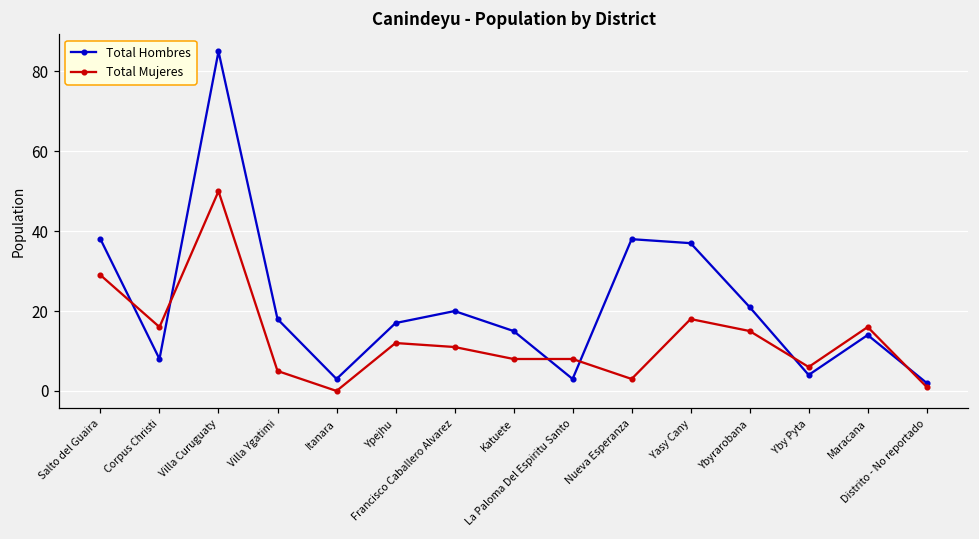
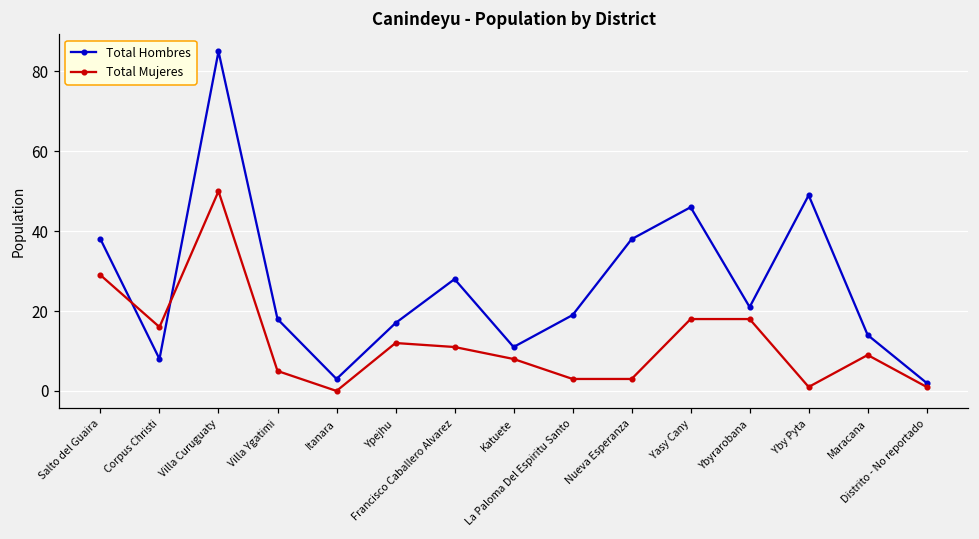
  {
    "Total Hombres": {
      "Salto del Guaira": 38,
      "Corpus Christi": 8,
      "Villa Curuguaty": 85,
      "Villa Ygatimi": 18,
      "Itanara": 3,
      "Ypejhu": 17,
-     "Francisco Caballero Alvarez": 20,
-     "Katuete": 15,
-     "La Paloma Del Espiritu Santo": 3,
+     "Francisco Caballero Alvarez": 28,
+     "Katuete": 11,
+     "La Paloma Del Espiritu Santo": 19,
      "Nueva Esperanza": 38,
-     "Yasy Cany": 37,
+     "Yasy Cany": 46,
      "Ybyrarobana": 21,
-     "Yby Pyta": 4,
+     "Yby Pyta": 49,
      "Maracana": 14,
      "Distrito - No reportado": 2
    },
    "Total Mujeres": {
      "Salto del Guaira": 29,
      "Corpus Christi": 16,
      "Villa Curuguaty": 50,
      "Villa Ygatimi": 5,
      "Itanara": 0,
      "Ypejhu": 12,
      "Francisco Caballero Alvarez": 11,
      "Katuete": 8,
-     "La Paloma Del Espiritu Santo": 8,
+     "La Paloma Del Espiritu Santo": 3,
      "Nueva Esperanza": 3,
      "Yasy Cany": 18,
-     "Ybyrarobana": 15,
-     "Yby Pyta": 6,
-     "Maracana": 16,
+     "Ybyrarobana": 18,
+     "Yby Pyta": 1,
+     "Maracana": 9,
      "Distrito - No reportado": 1
    }
  }
